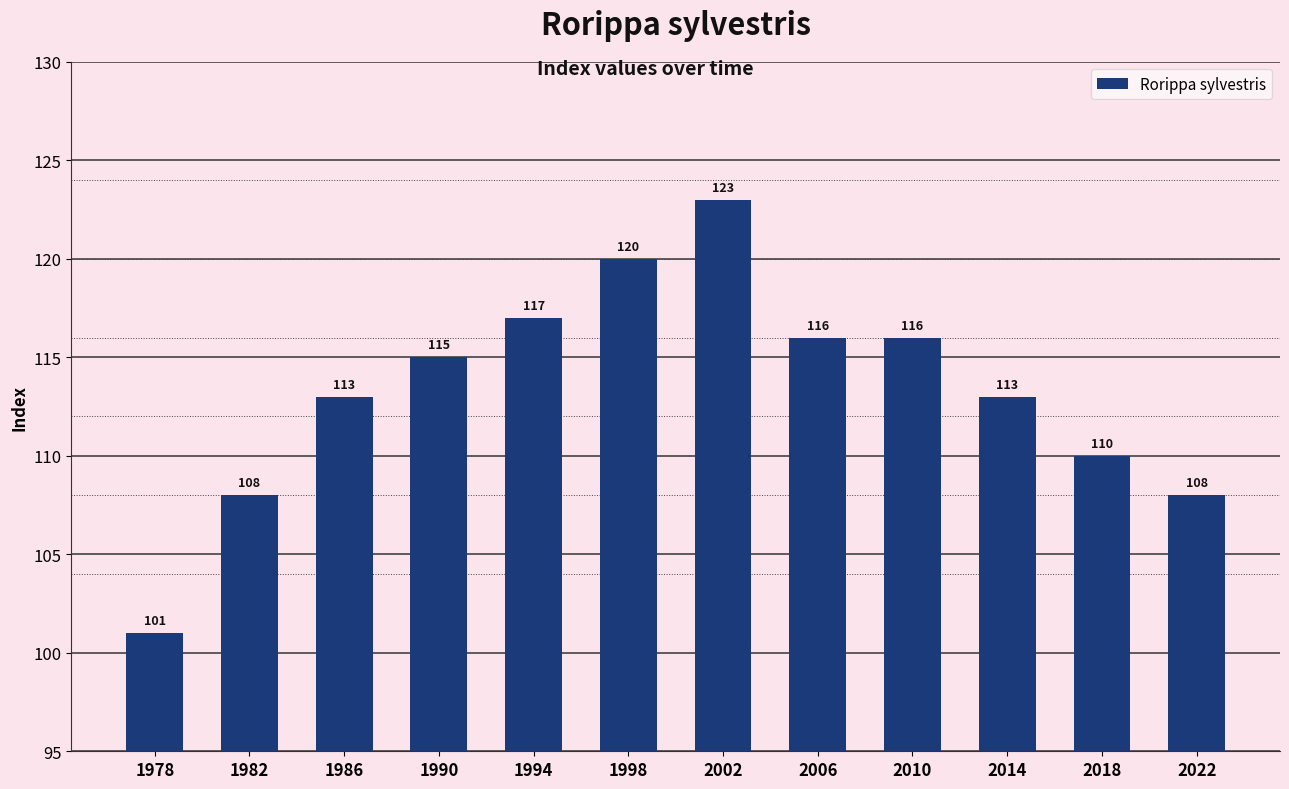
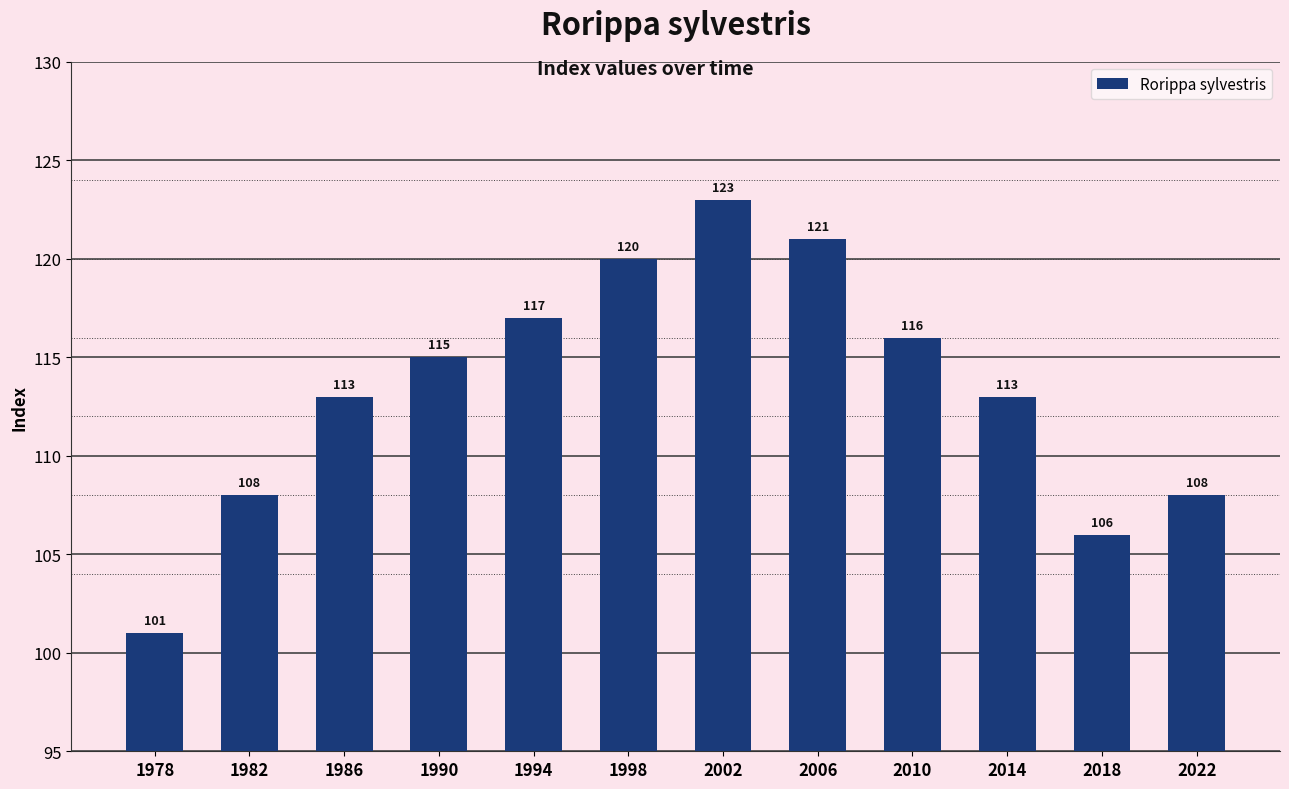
  {
    "1978": 101,
    "1982": 108,
    "1986": 113,
    "1990": 115,
    "1994": 117,
    "1998": 120,
    "2002": 123,
-   "2006": 116,
+   "2006": 121,
    "2010": 116,
    "2014": 113,
-   "2018": 110,
+   "2018": 106,
    "2022": 108
  }
